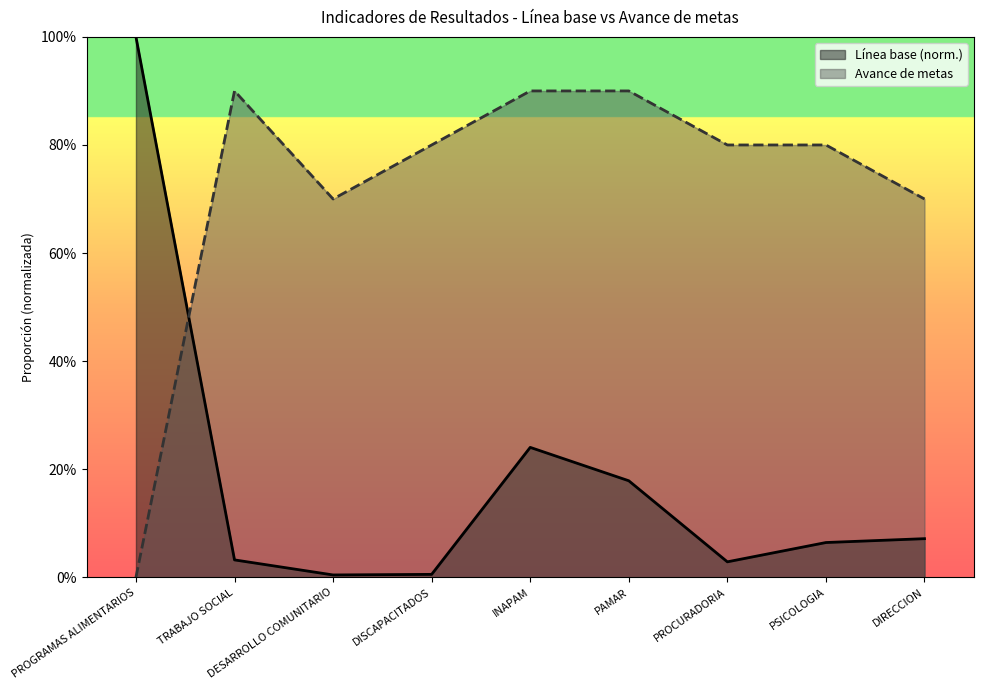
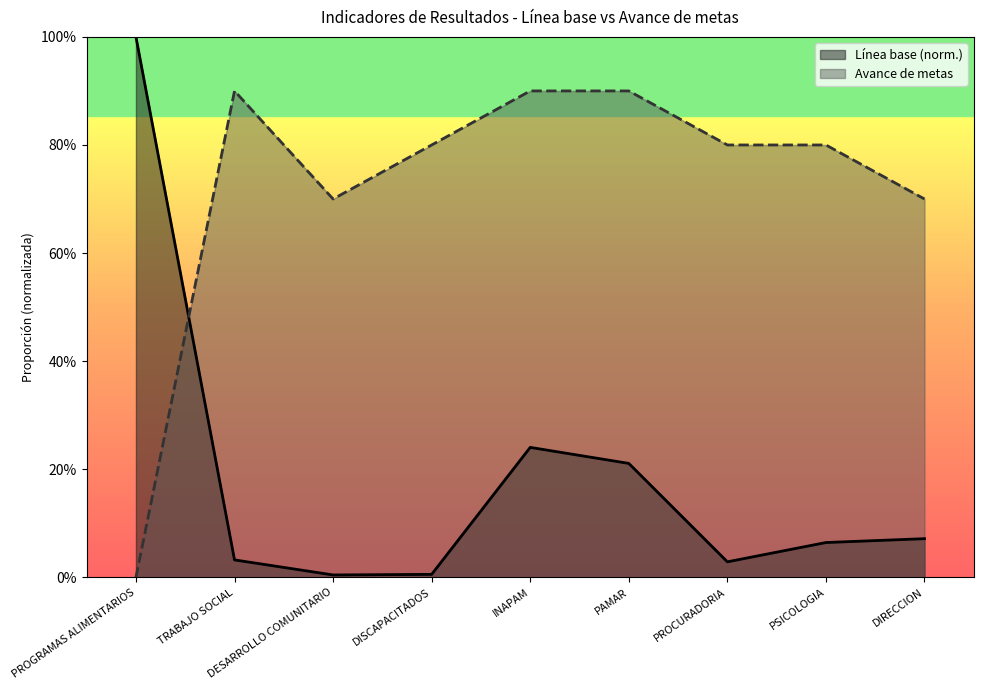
  {
    "Línea base (norm.)": {
      "PROGRAMAS ALIMENTARIOS": "100%",
      "TRABAJO SOCIAL": "3%",
      "DESARROLLO COMUNITARIO": "0%",
      "DISCAPACITADOS": "1%",
      "INAPAM": "24%",
-     "PAMAR": "18%",
+     "PAMAR": "21%",
      "PROCURADORIA": "3%",
      "PSICOLOGIA": "6%",
      "DIRECCION": "7%"
    },
    "Avance de metas": {
      "PROGRAMAS ALIMENTARIOS": "0%",
      "TRABAJO SOCIAL": "90%",
      "DESARROLLO COMUNITARIO": "70%",
      "DISCAPACITADOS": "80%",
      "INAPAM": "90%",
      "PAMAR": "90%",
      "PROCURADORIA": "80%",
      "PSICOLOGIA": "80%",
      "DIRECCION": "70%"
    }
  }
